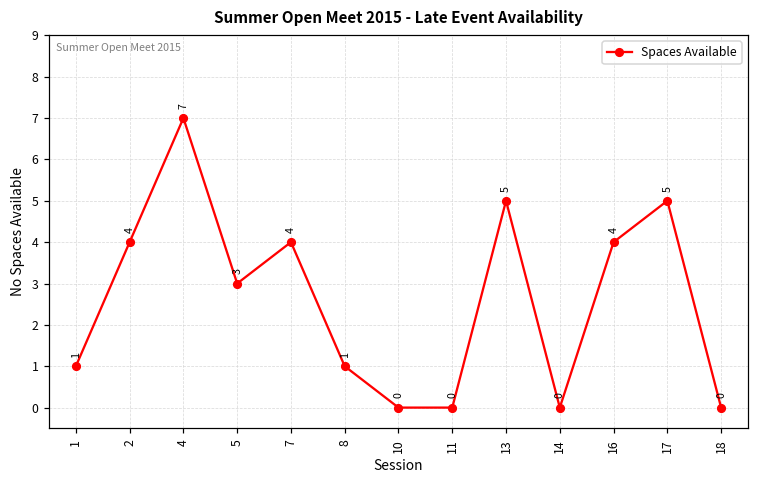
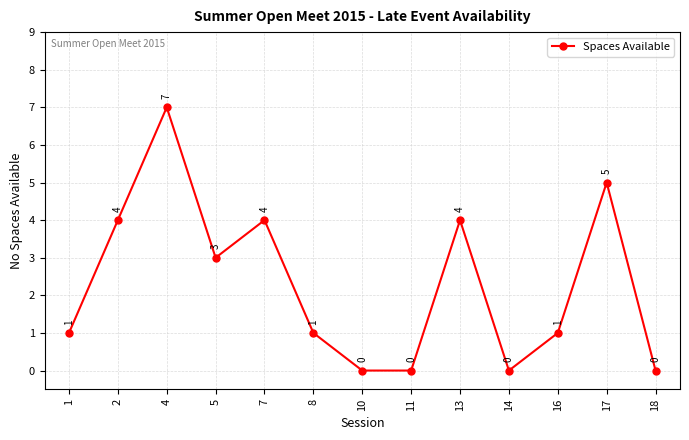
  {
    "1": 1,
    "2": 4,
    "4": 7,
    "5": 3,
    "7": 4,
    "8": 1,
    "10": 0,
    "11": 0,
-   "13": 5,
+   "13": 4,
    "14": 0,
-   "16": 4,
+   "16": 1,
    "17": 5,
    "18": 0
  }
